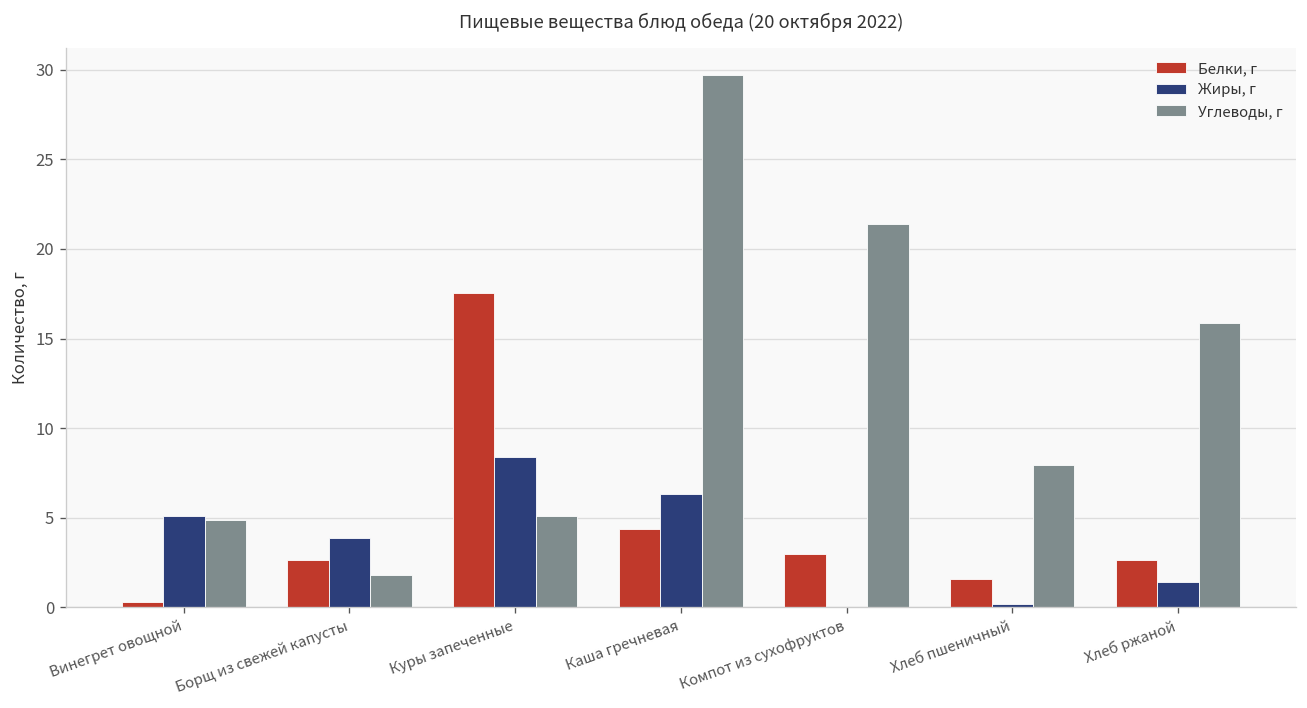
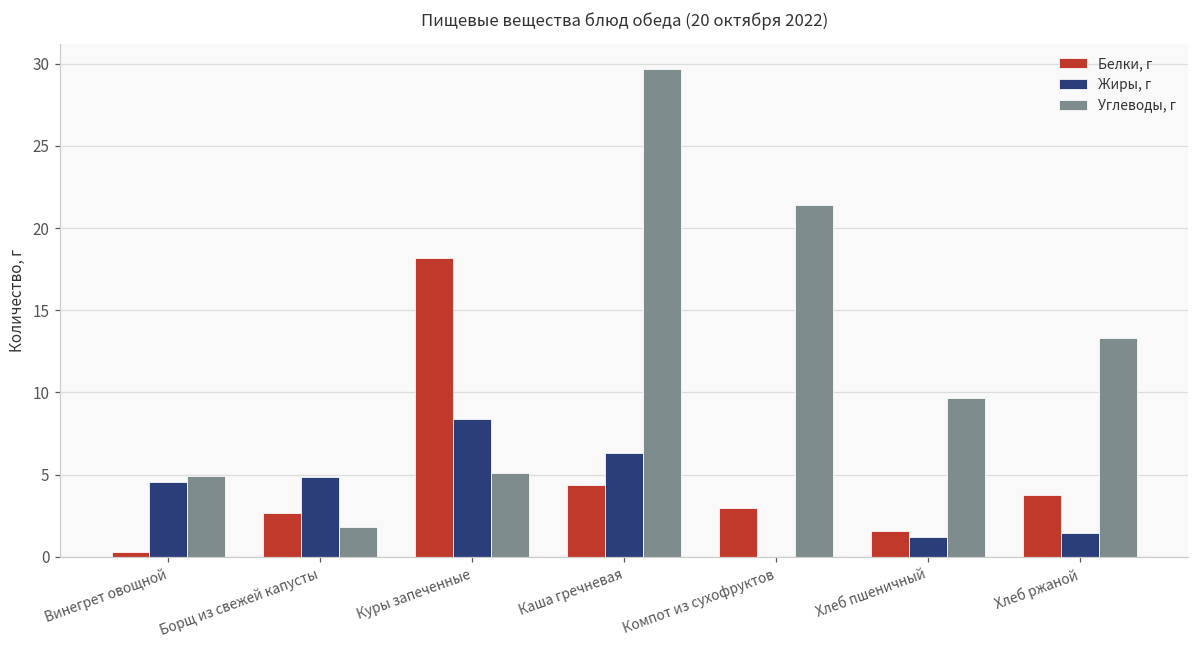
  {
    "Белки, г": {
      "Винегрет овощной": 0.3,
      "Борщ из свежей капусты": 2.7,
-     "Куры запеченные": 17.6,
+     "Куры запеченные": 18.2,
      "Каша гречневая": 4.4,
      "Компот из сухофруктов": 3.0,
      "Хлеб пшеничный": 1.6,
-     "Хлеб ржаной": 2.6
+     "Хлеб ржаной": 3.8
    },
    "Жиры, г": {
-     "Винегрет овощной": 5.1,
-     "Борщ из свежей капусты": 3.9,
+     "Винегрет овощной": 4.5,
+     "Борщ из свежей капусты": 4.9,
      "Куры запеченные": 8.4,
      "Каша гречневая": 6.3,
-     "Хлеб пшеничный": 0.2,
+     "Хлеб пшеничный": 1.2,
      "Хлеб ржаной": 1.4
    },
    "Углеводы, г": {
      "Винегрет овощной": 4.9,
      "Борщ из свежей капусты": 1.8,
      "Куры запеченные": 5.1,
      "Каша гречневая": 29.7,
      "Компот из сухофруктов": 21.4,
-     "Хлеб пшеничный": 7.9,
-     "Хлеб ржаной": 15.9
+     "Хлеб пшеничный": 9.7,
+     "Хлеб ржаной": 13.3
    }
  }
